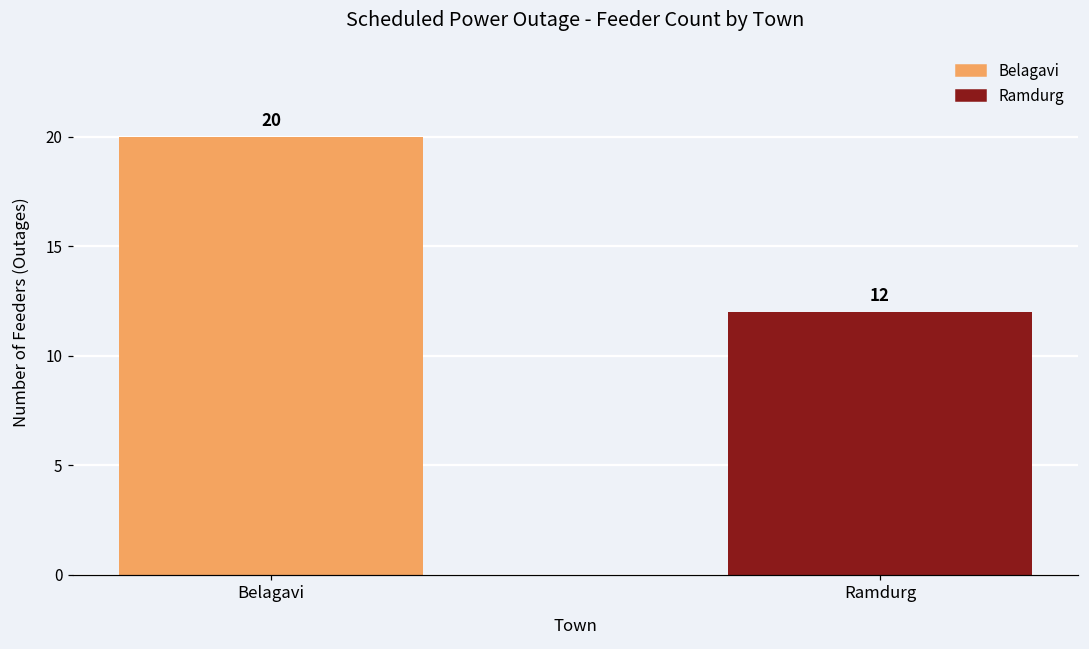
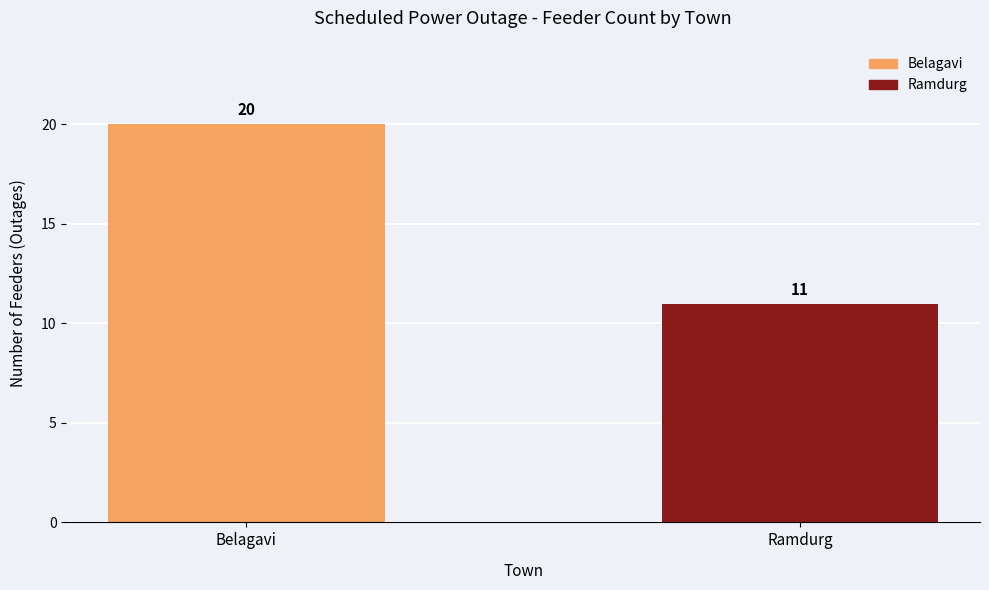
  {
    "Belagavi": 20,
-   "Ramdurg": 12
+   "Ramdurg": 11
  }
